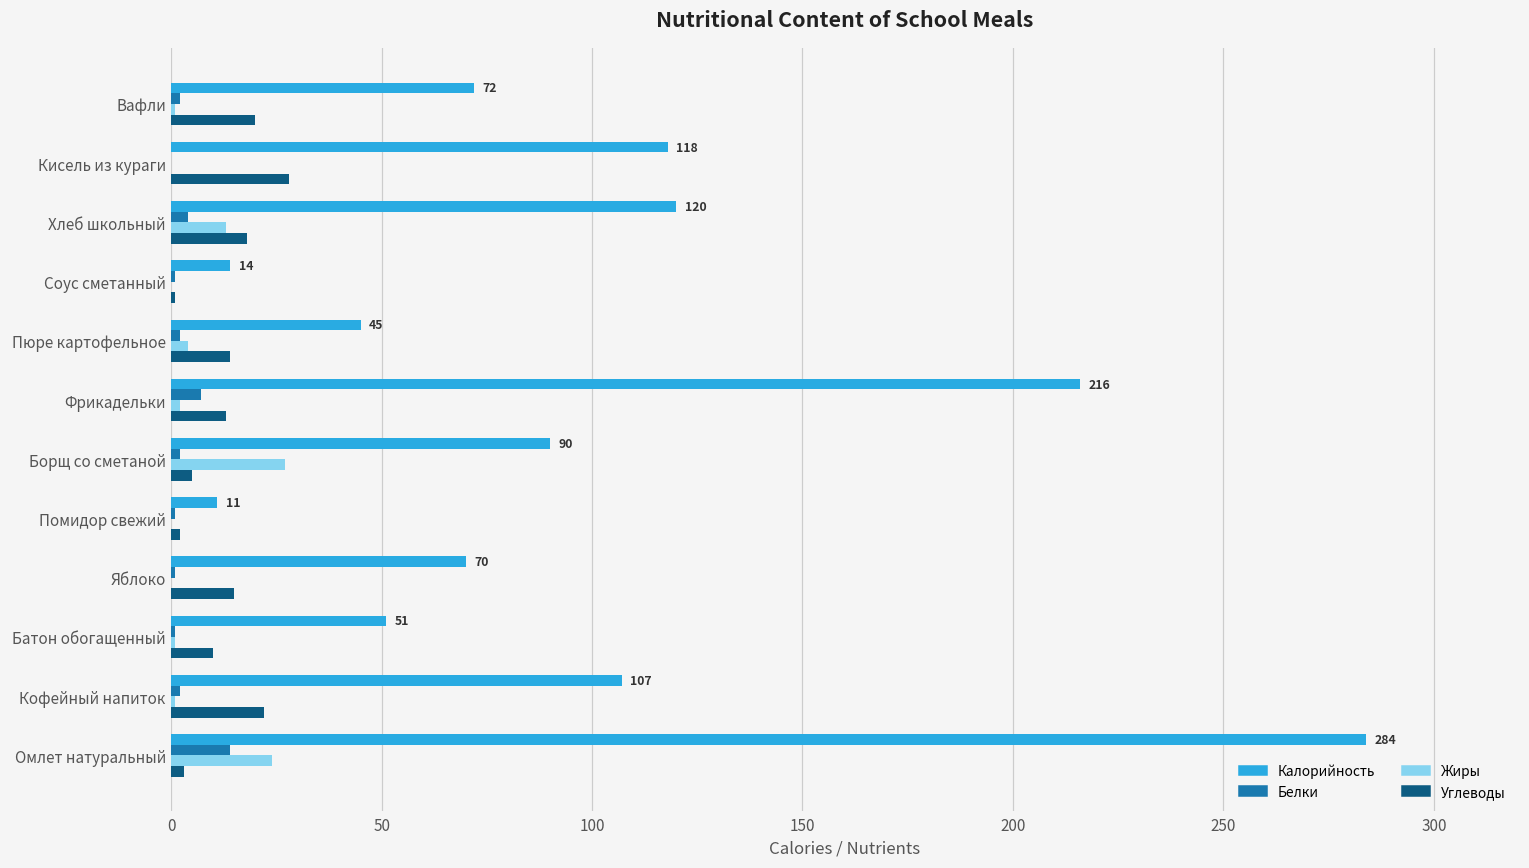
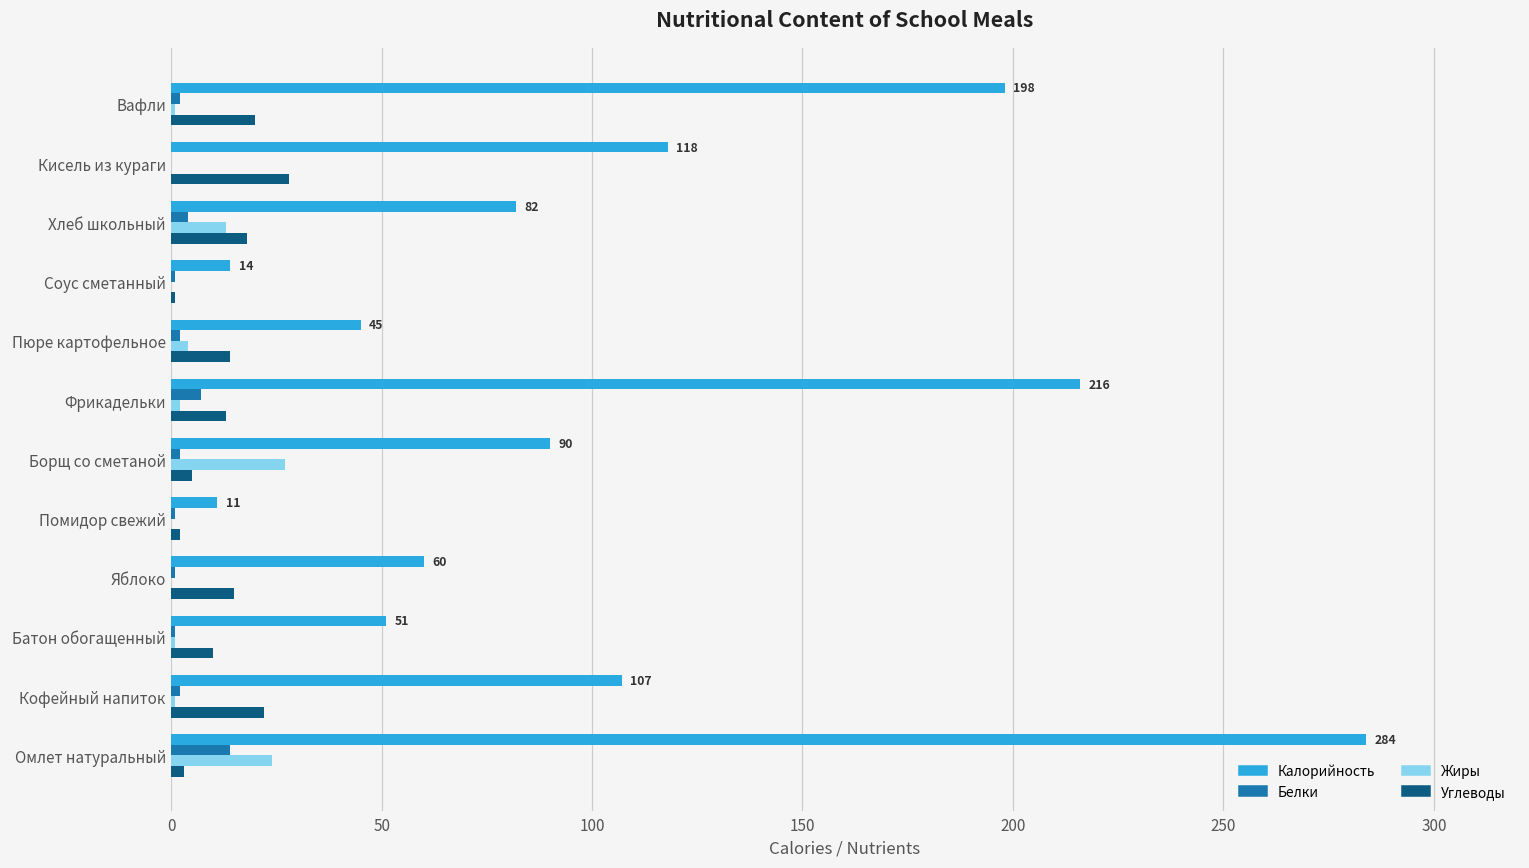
  {
    "Калорийность": {
-     "Вафли": 72,
+     "Вафли": 198,
      "Кисель из кураги": 118,
-     "Хлеб школьный": 120,
+     "Хлеб школьный": 82,
      "Соус сметанный": 14,
      "Пюре картофельное": 45,
      "Фрикадельки": 216,
      "Борщ со сметаной": 90,
      "Помидор свежий": 11,
-     "Яблоко": 70,
+     "Яблоко": 60,
      "Батон обогащенный": 51,
      "Кофейный напиток": 107,
      "Омлет натуральный": 284
    },
    "Жиры": {
      "Вафли": 1,
      "Кисель из кураги": 0,
      "Хлеб школьный": 13,
      "Соус сметанный": 0,
      "Пюре картофельное": 4,
      "Фрикадельки": 2,
      "Борщ со сметаной": 27,
      "Помидор свежий": 0,
      "Яблоко": 0,
      "Батон обогащенный": 1,
      "Кофейный напиток": 1,
      "Омлет натуральный": 24
    }
  }
